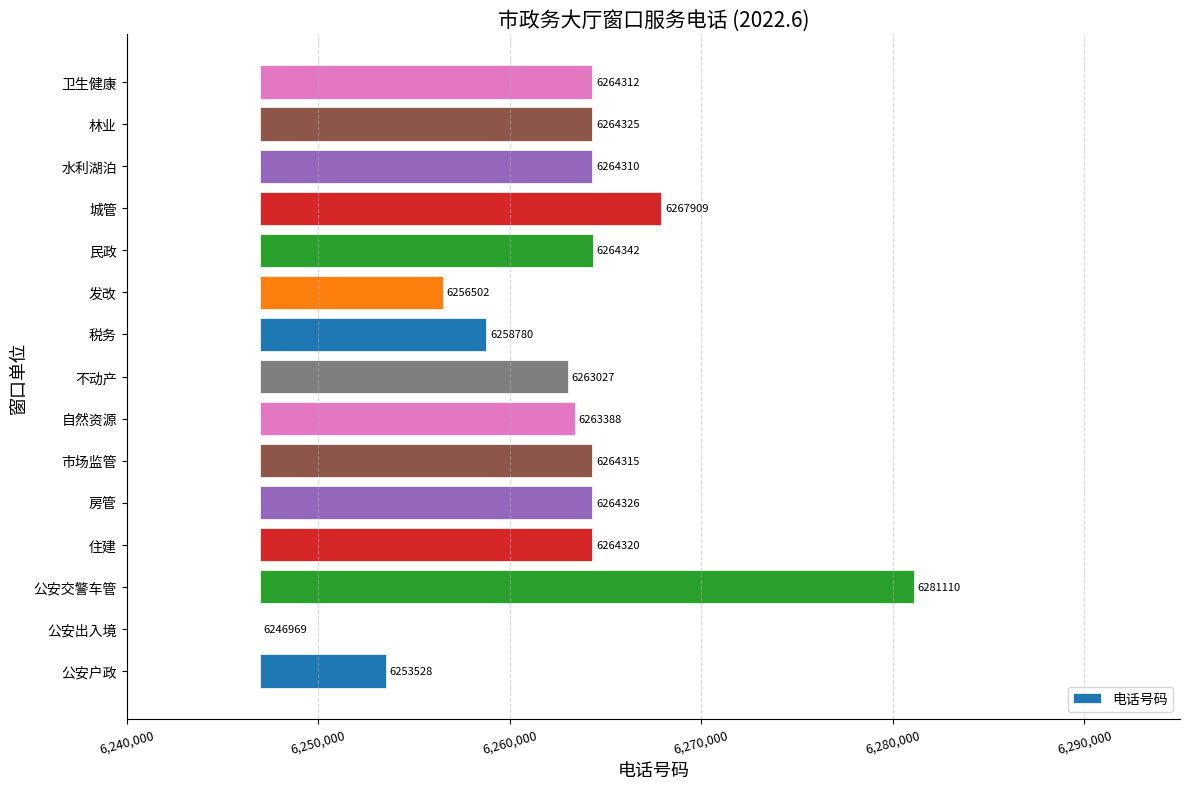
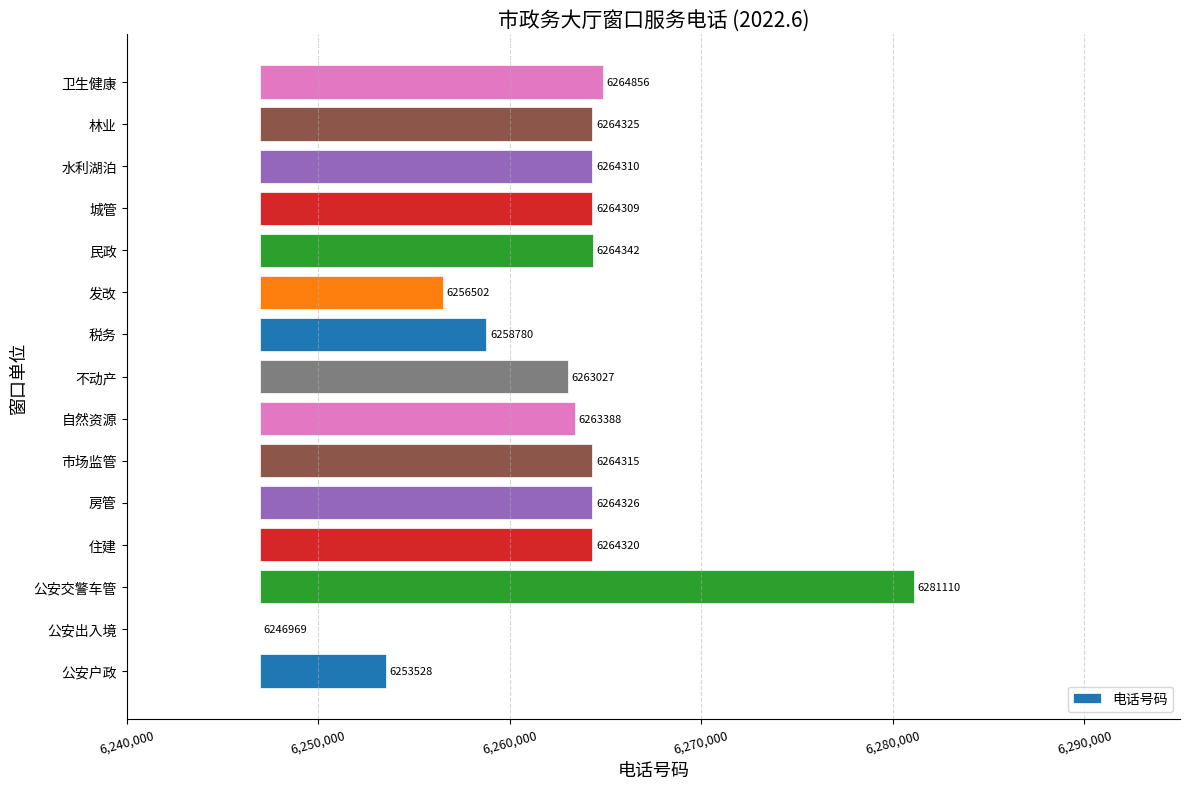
  {
-   "卫生健康": 6264312,
-   "城管": 6267909
+   "卫生健康": 6264856,
+   "城管": 6264309
  }
